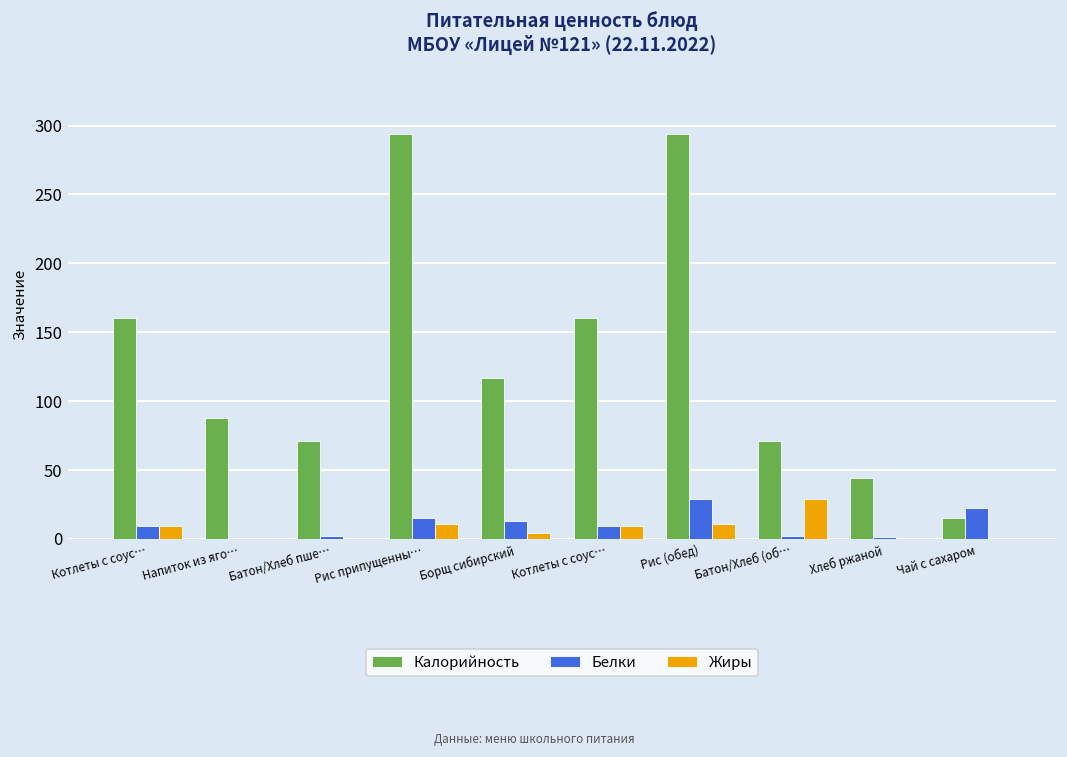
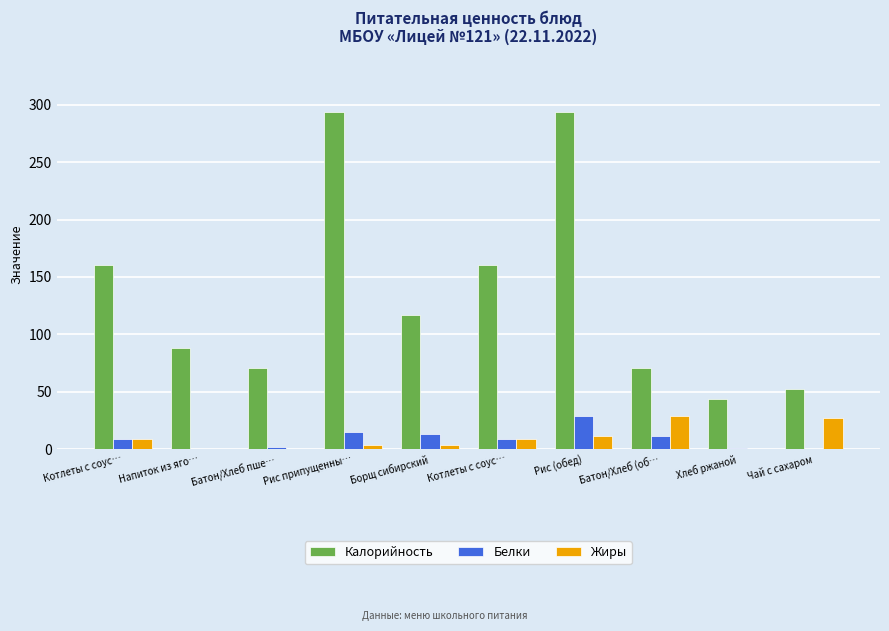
  {
    "Калорийность": {
      "Напиток из яго…": 88,
      "Батон/Хлеб пше…": 71,
      "Рис припущенны…": 294,
      "Борщ сибирский": 117,
      "Рис (обед)": 294,
      "Батон/Хлеб (об…": 71,
      "Хлеб ржаной": 44,
-     "Чай с сахаром": 15
+     "Чай с сахаром": 52
    },
    "Белки": {
      "Напиток из яго…": 0,
      "Рис припущенны…": 15,
      "Борщ сибирский": 13,
      "Рис (обед)": 29,
-     "Батон/Хлеб (об…": 2,
-     "Чай с сахаром": 22
+     "Батон/Хлеб (об…": 11,
+     "Чай с сахаром": 0
    },
    "Жиры": {
      "Напиток из яго…": 0,
      "Батон/Хлеб пше…": 0,
-     "Рис припущенны…": 11,
+     "Рис припущенны…": 4,
      "Борщ сибирский": 4,
      "Рис (обед)": 11,
      "Батон/Хлеб (об…": 29,
      "Хлеб ржаной": 0,
-     "Чай с сахаром": 0
+     "Чай с сахаром": 27
    }
  }
